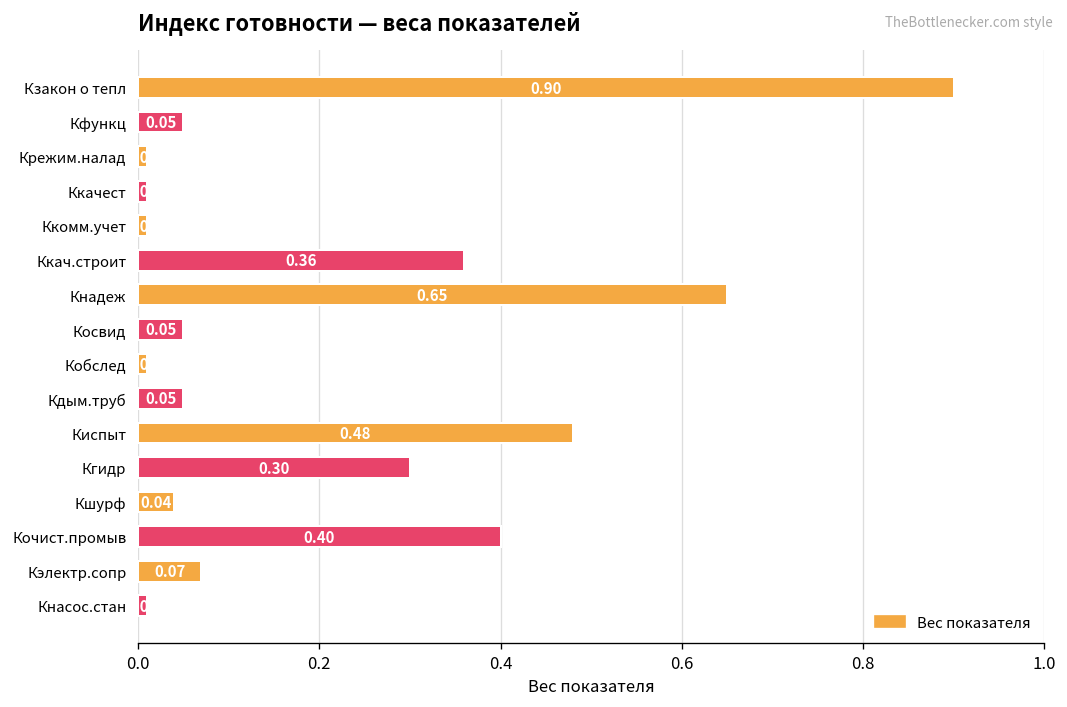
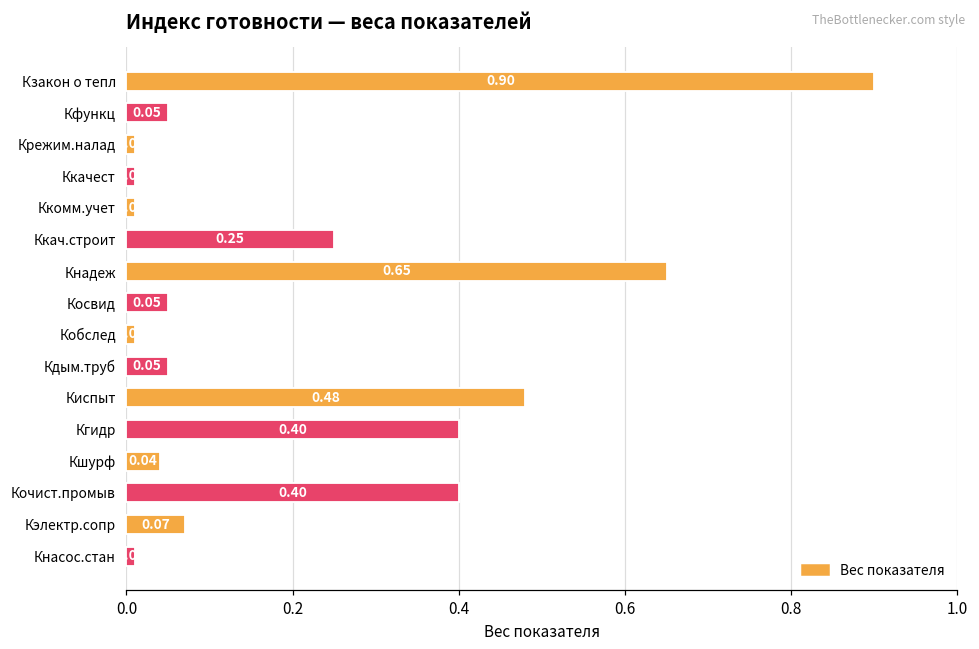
  {
    "Кзакон о тепл": 0.90,
    "Кфункц": 0.05,
-   "Ккач.строит": 0.36,
+   "Ккач.строит": 0.25,
    "Кнадеж": 0.65,
    "Косвид": 0.05,
    "Кдым.труб": 0.05,
    "Киспыт": 0.48,
-   "Кгидр": 0.30,
+   "Кгидр": 0.40,
    "Кшурф": 0.04,
    "Кочист.промыв": 0.40,
    "Кэлектр.сопр": 0.07
  }
